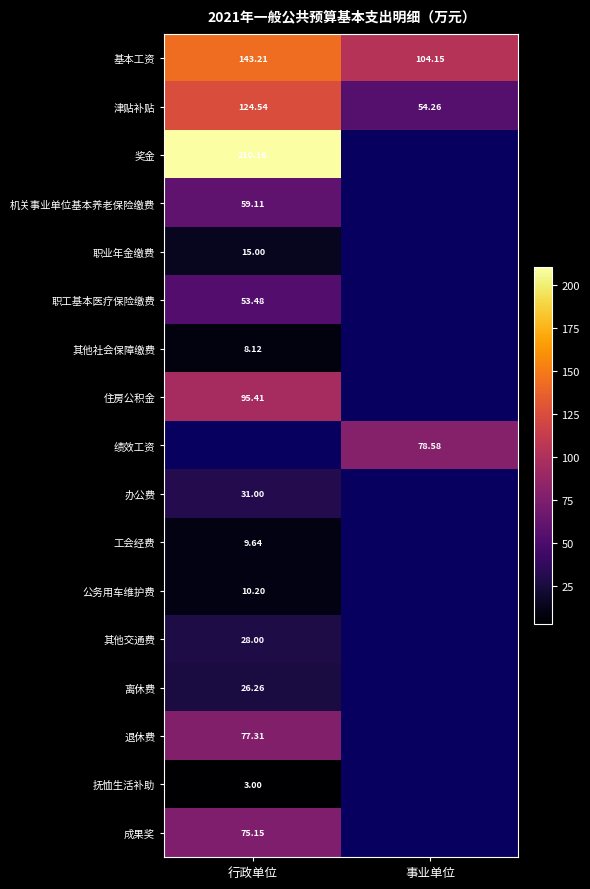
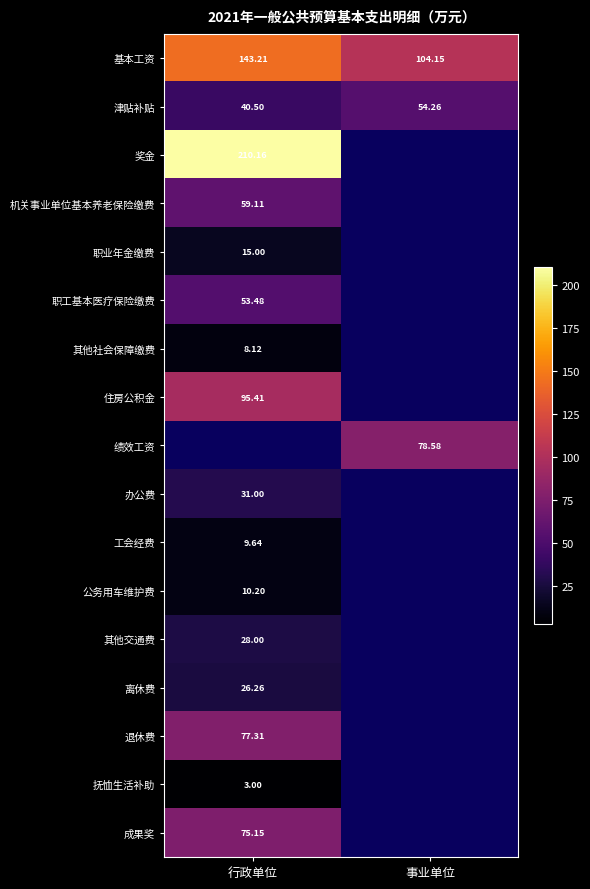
  {
    "基本工资": {
      "行政单位": 143.21,
      "事业单位": 104.15
    },
    "津贴补贴": {
-     "行政单位": 124.54,
+     "行政单位": 40.50,
      "事业单位": 54.26
    },
    "奖金": {
      "行政单位": 210.16
    },
    "机关事业单位基本养老保险缴费": {
      "行政单位": 59.11
    },
    "职业年金缴费": {
      "行政单位": 15.00
    },
    "职工基本医疗保险缴费": {
      "行政单位": 53.48
    },
    "其他社会保障缴费": {
      "行政单位": 8.12
    },
    "住房公积金": {
      "行政单位": 95.41
    },
    "绩效工资": {
      "事业单位": 78.58
    },
    "办公费": {
      "行政单位": 31.00
    },
    "工会经费": {
      "行政单位": 9.64
    },
    "公务用车维护费": {
      "行政单位": 10.20
    },
    "其他交通费": {
      "行政单位": 28.00
    },
    "离休费": {
      "行政单位": 26.26
    },
    "退休费": {
      "行政单位": 77.31
    },
    "抚恤生活补助": {
      "行政单位": 3.00
    },
    "成果奖": {
      "行政单位": 75.15
    }
  }
